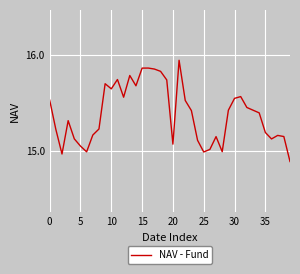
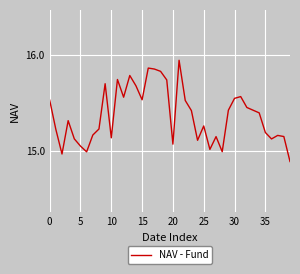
  {
    "0": 15.5,
    "5": 15.1,
-   "10": 15.6,
-   "15": 15.9,
+   "10": 15.1,
+   "15": 15.5,
    "20": 15.1,
-   "25": 15.0,
+   "25": 15.3,
    "30": 15.5,
    "35": 15.2
  }
